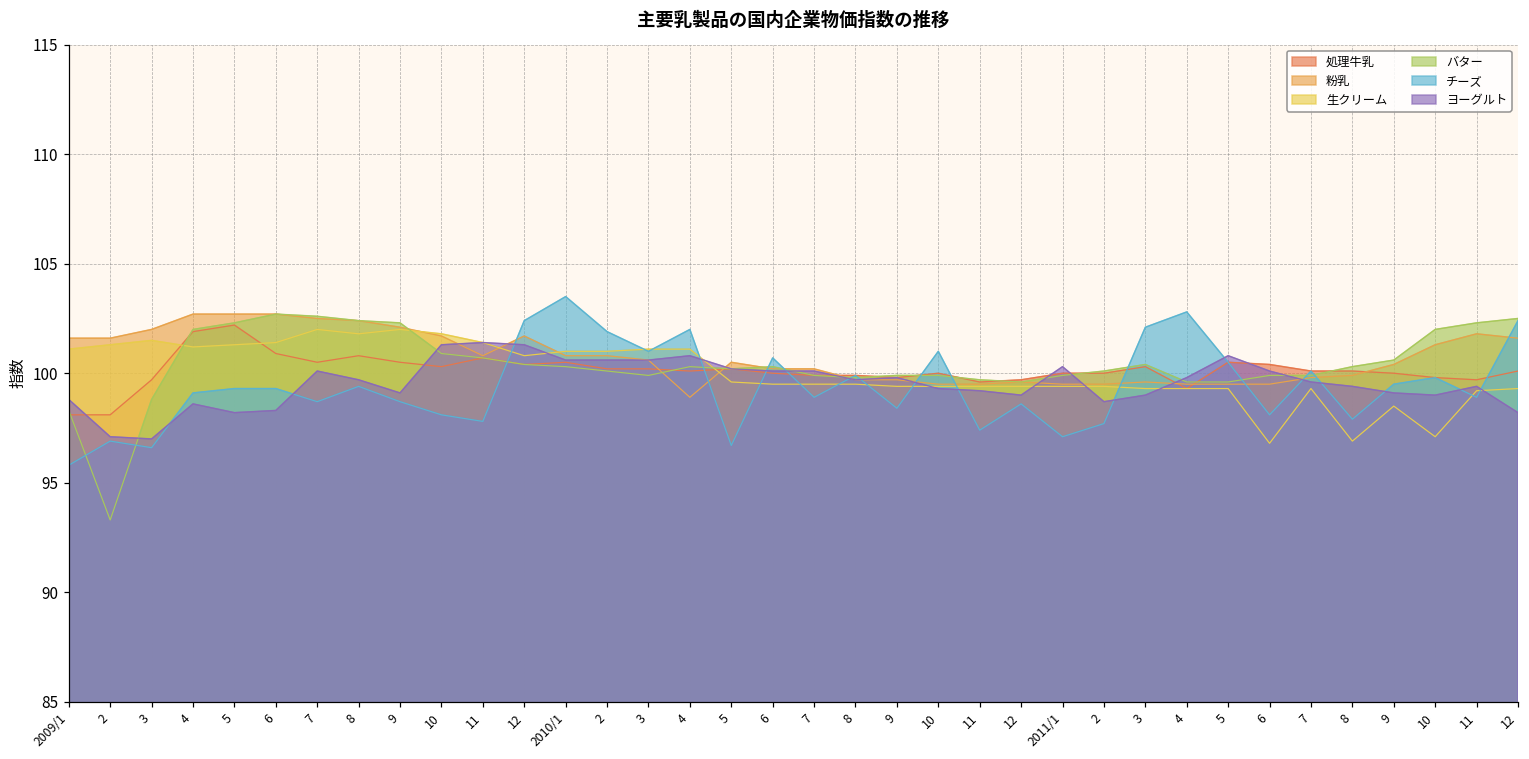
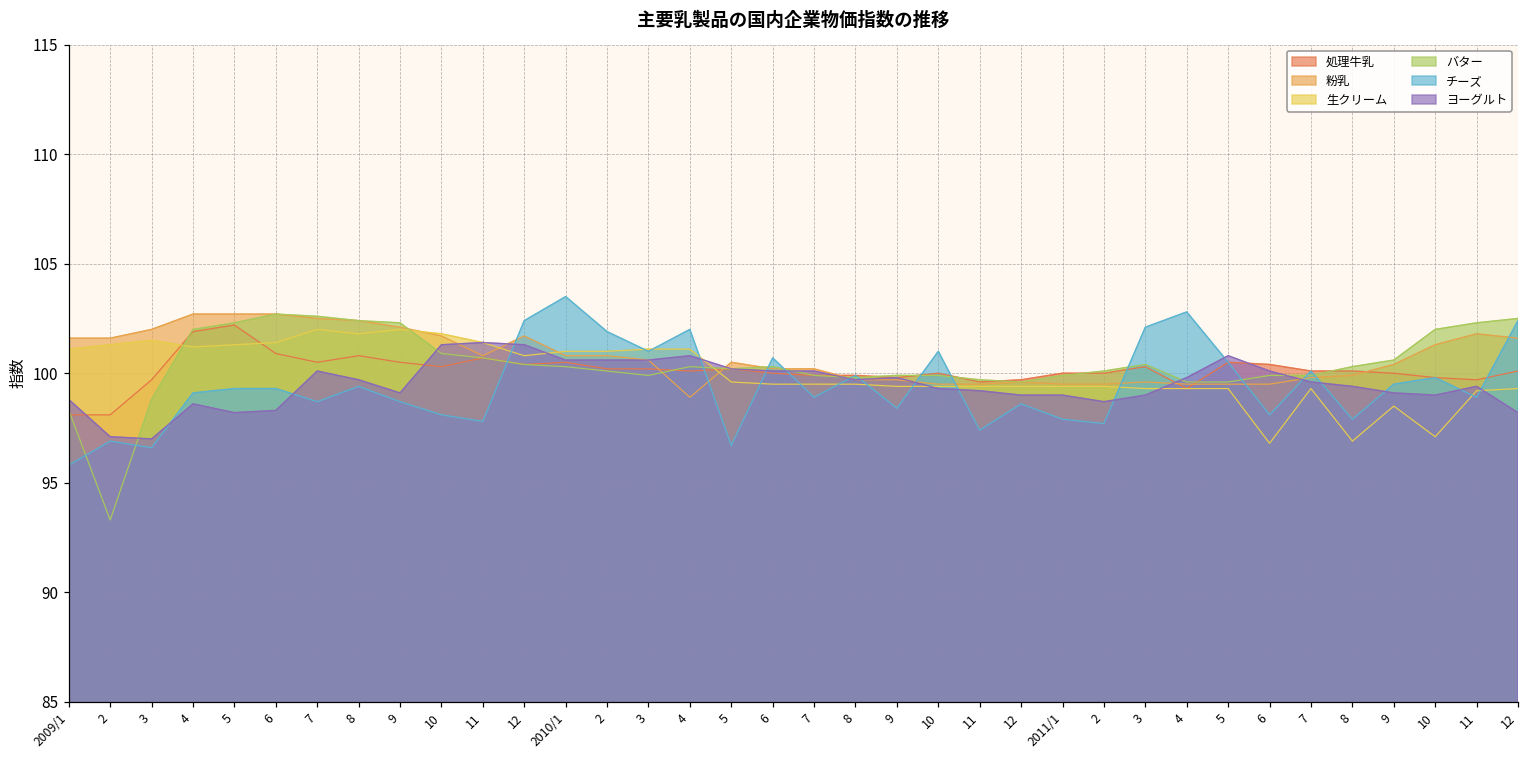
  {
    "バター": {
      "2009/1": 98.3,
      "2010/1": 100.3
    },
    "チーズ": {
      "2009/1": 95.8,
      "2010/1": 103.5,
-     "2011/1": 97.1
+     "2011/1": 97.9
    },
    "ヨーグルト": {
      "2009/1": 98.8,
-     "2011/1": 100.3
+     "2011/1": 99.0
    }
  }
